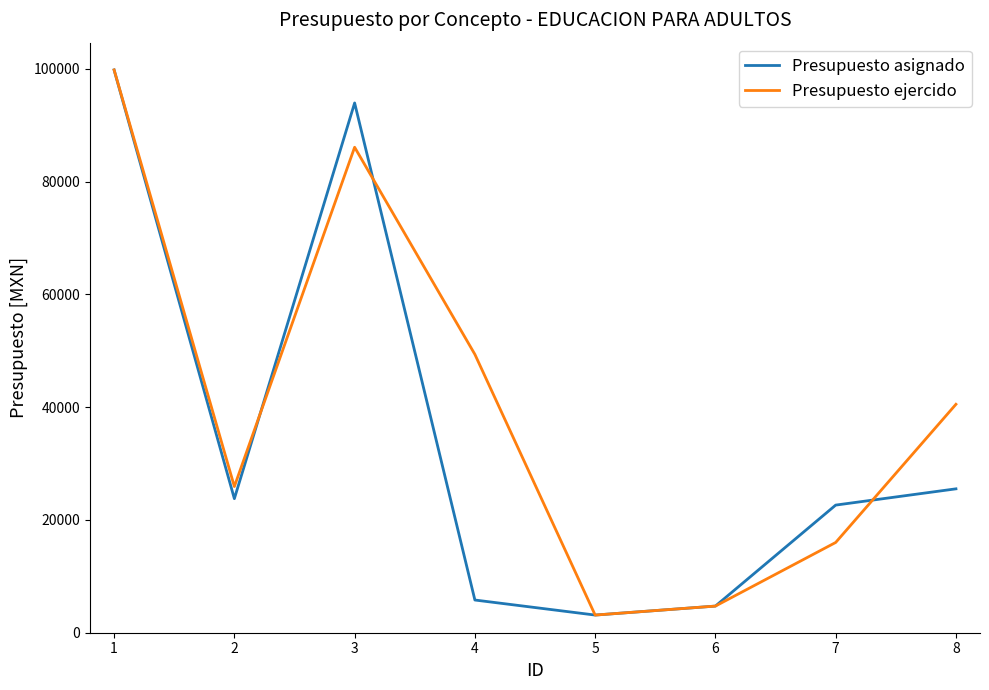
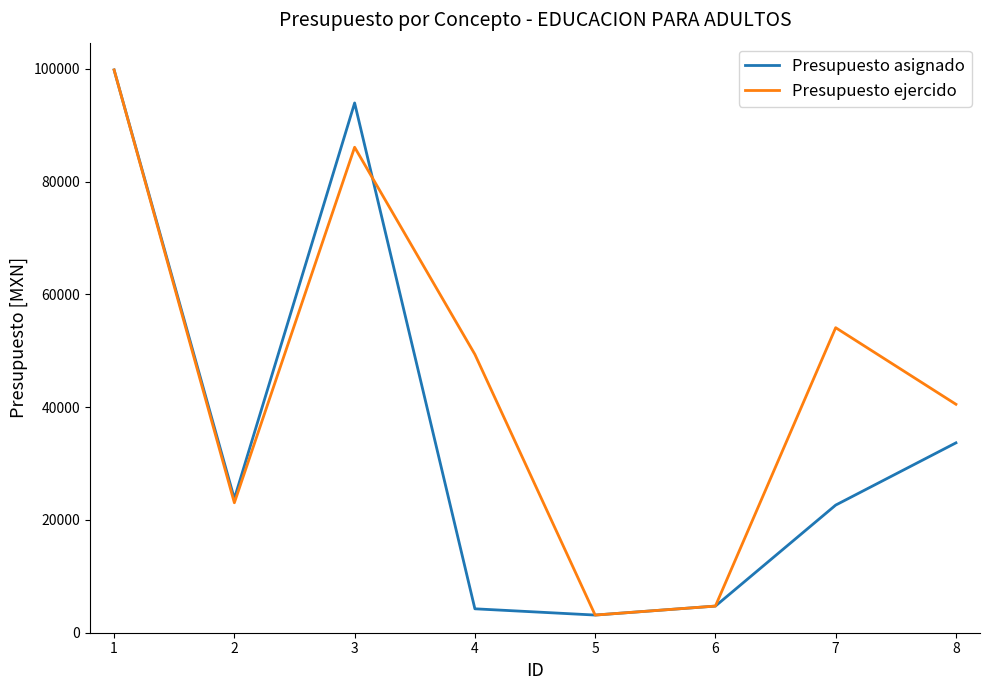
  {
    "Presupuesto asignado": {
      "2": 24000,
      "3": 94000,
-     "4": 6000,
+     "4": 4000,
      "7": 23000,
-     "8": 26000
+     "8": 34000
    },
    "Presupuesto ejercido": {
-     "2": 26000,
+     "2": 23000,
      "3": 86000,
      "4": 49000,
-     "7": 16000,
+     "7": 54000,
      "8": 41000
    }
  }
